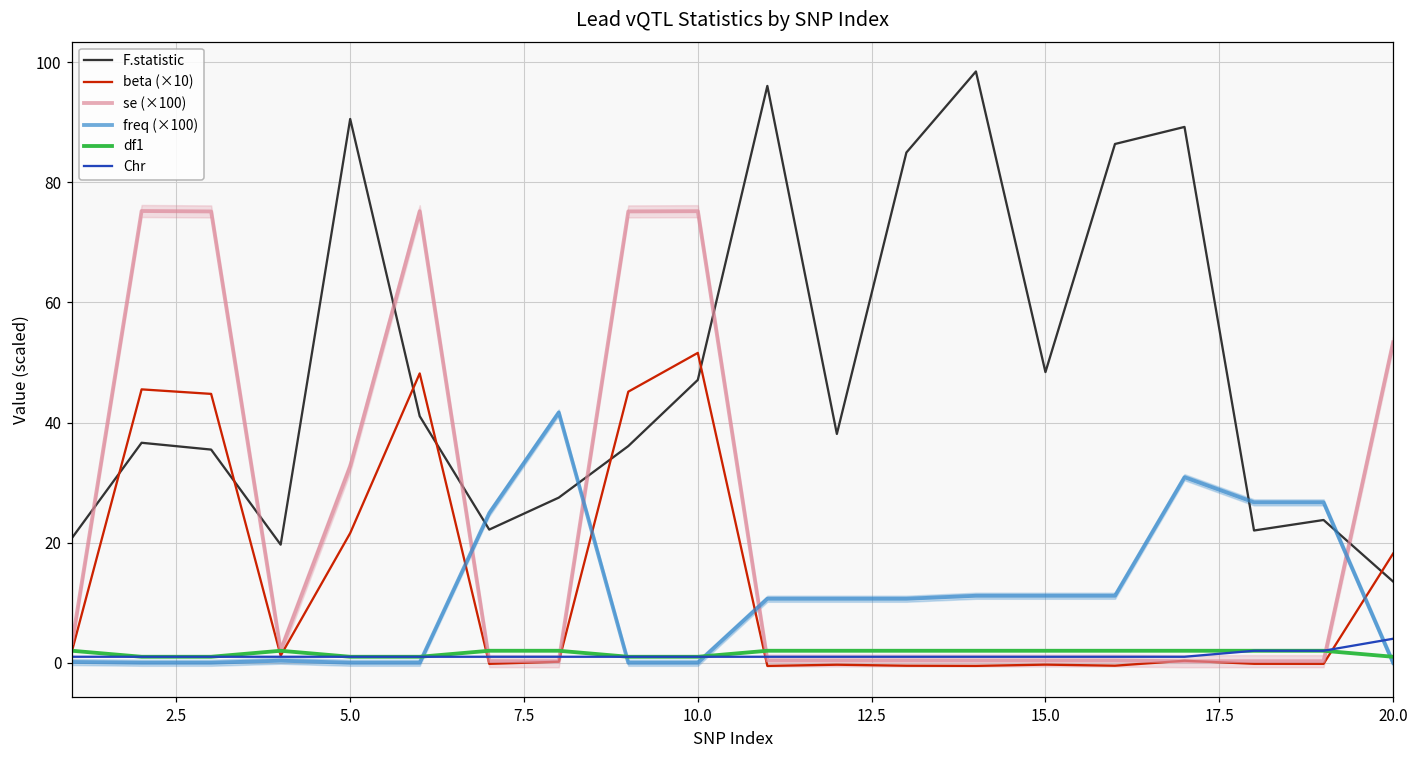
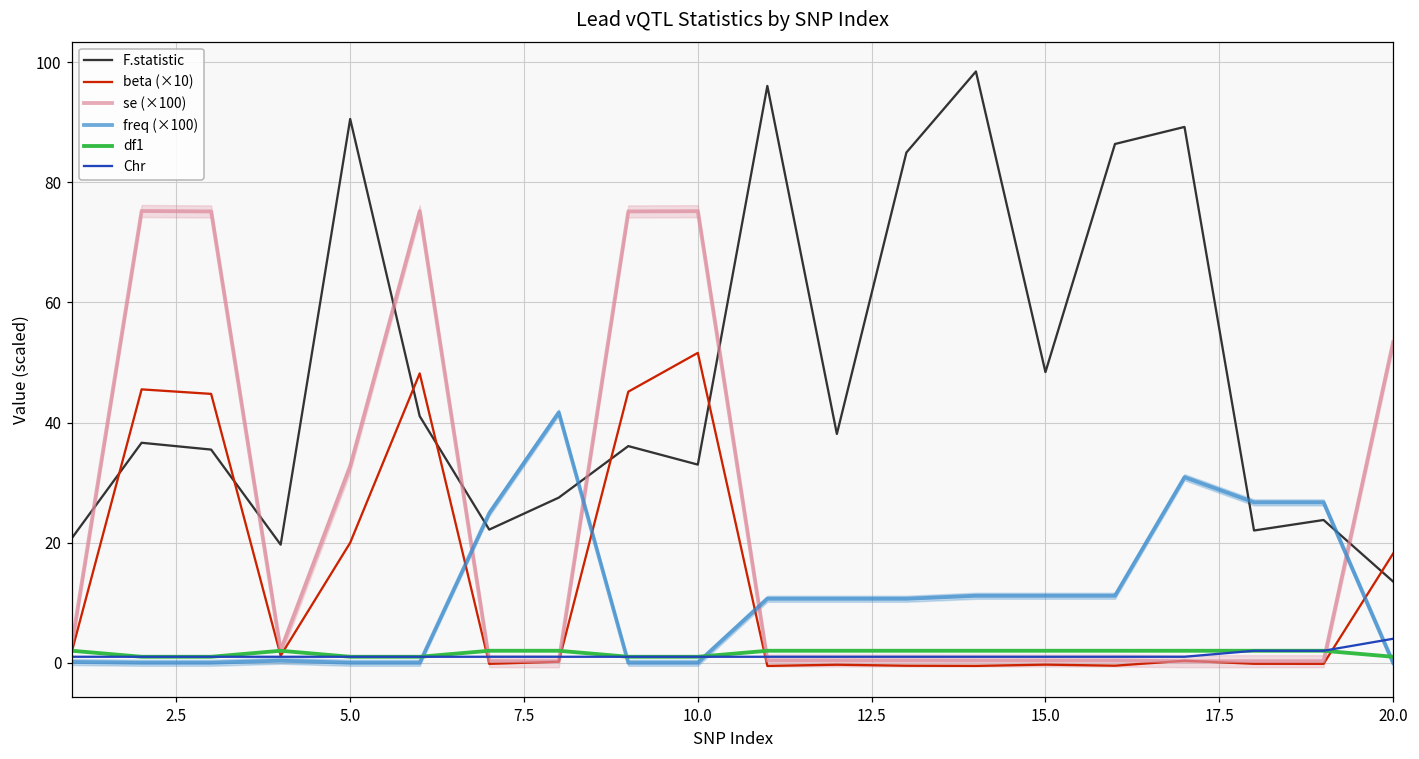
  {
    "F.statistic": {
      "5.0": 91,
-     "10.0": 47,
+     "10.0": 33,
      "15.0": 48,
      "20.0": 14
    },
    "beta (×10)": {
-     "5.0": 22,
+     "5.0": 20,
      "10.0": 52,
      "15.0": 0,
      "20.0": 18
    },
    "df1": {
      "15.0": 2,
      "20.0": 1
    },
    "Chr": {
      "20.0": 4
    }
  }
